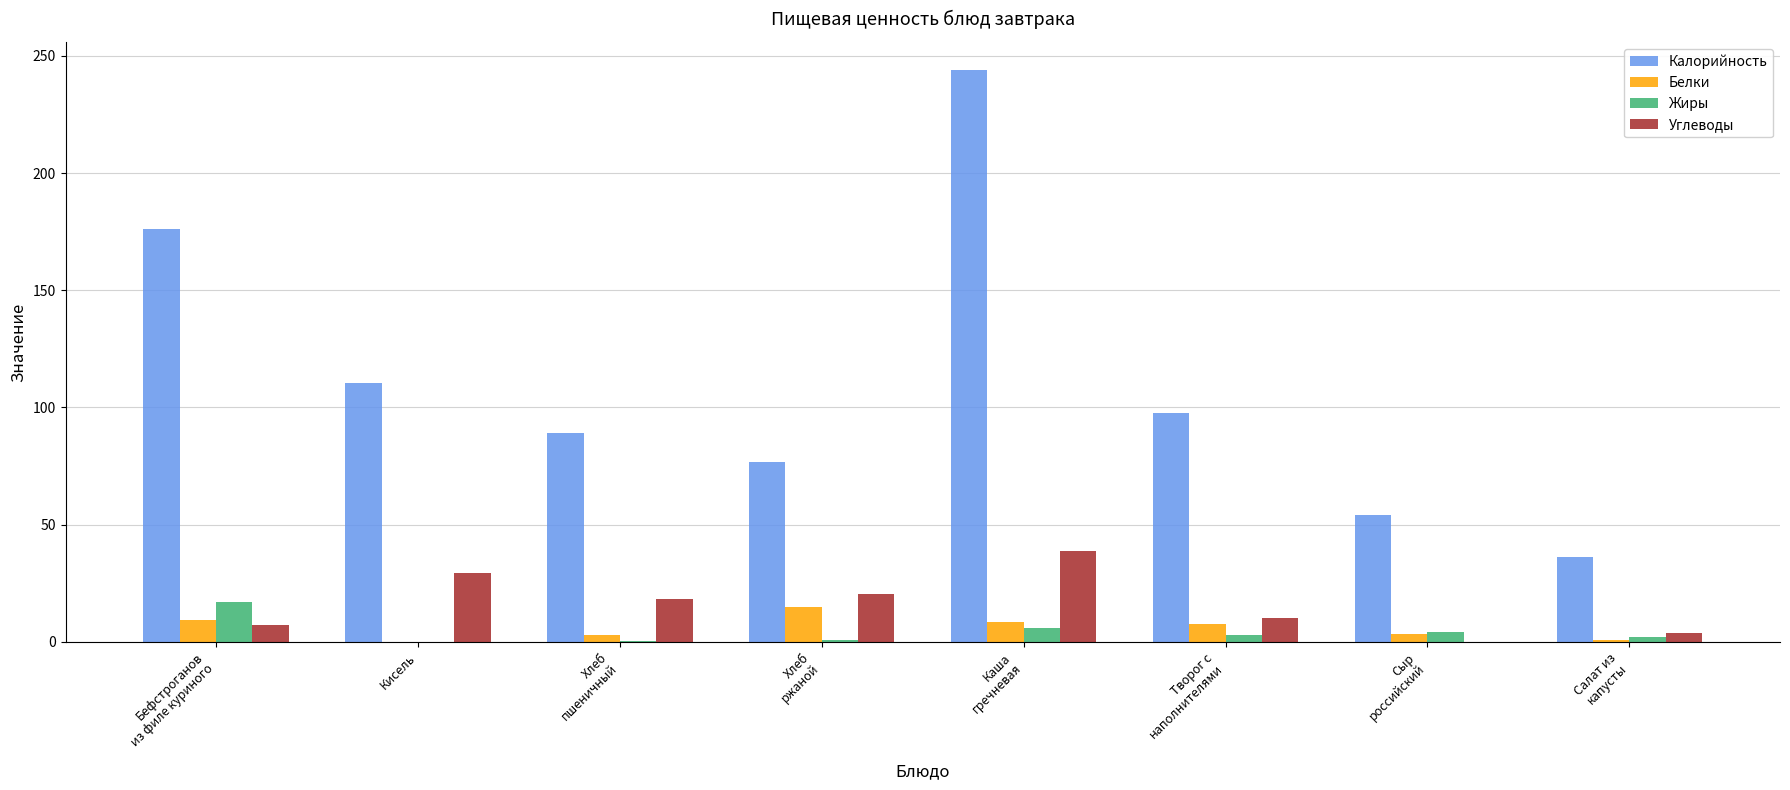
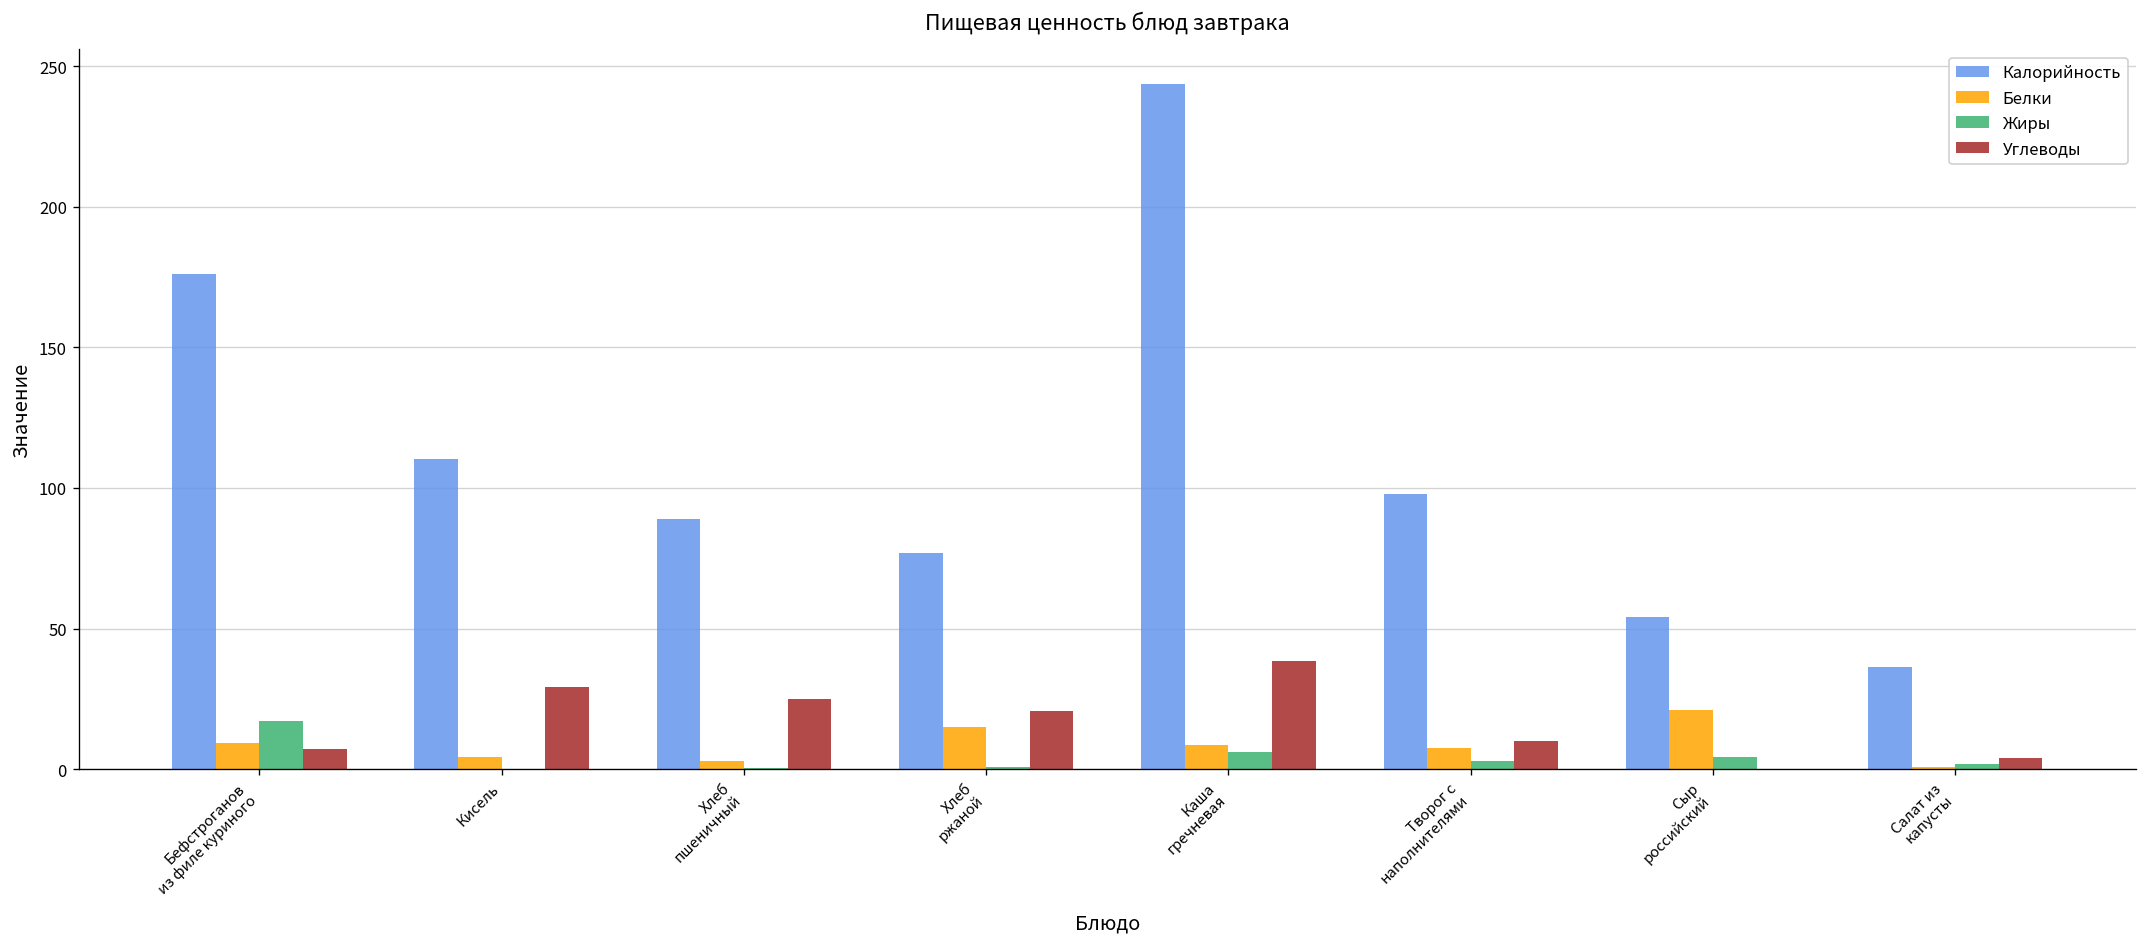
  {
    "Калорийность": {
      "Бефстроганов из филе куриного": 176,
      "Кисель": 110,
      "Хлеб пшеничный": 89,
      "Хлеб ржаной": 77,
      "Каша гречневая": 244,
      "Творог с наполнителями": 98,
      "Сыр российский": 54,
      "Салат из капусты": 36
    },
    "Белки": {
      "Бефстроганов из филе куриного": 9,
-     "Кисель": 0,
+     "Кисель": 5,
      "Хлеб пшеничный": 3,
      "Хлеб ржаной": 15,
      "Каша гречневая": 9,
      "Творог с наполнителями": 8,
-     "Сыр российский": 3
+     "Сыр российский": 21
    },
    "Жиры": {
      "Бефстроганов из филе куриного": 17,
      "Кисель": 0,
      "Каша гречневая": 6,
      "Творог с наполнителями": 3,
      "Сыр российский": 4,
      "Салат из капусты": 2
    },
    "Углеводы": {
      "Бефстроганов из филе куриного": 7,
      "Кисель": 29,
-     "Хлеб пшеничный": 18,
+     "Хлеб пшеничный": 25,
      "Хлеб ржаной": 21,
      "Каша гречневая": 39,
      "Творог с наполнителями": 10,
      "Сыр российский": 0,
      "Салат из капусты": 4
    }
  }
